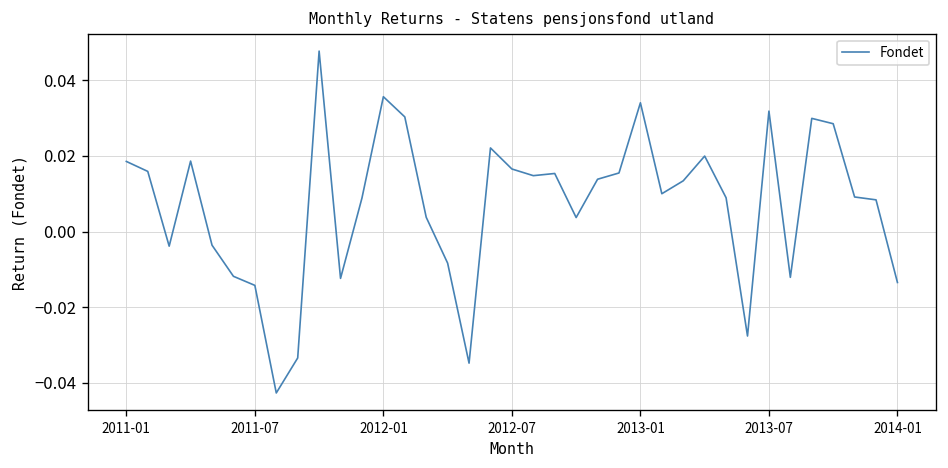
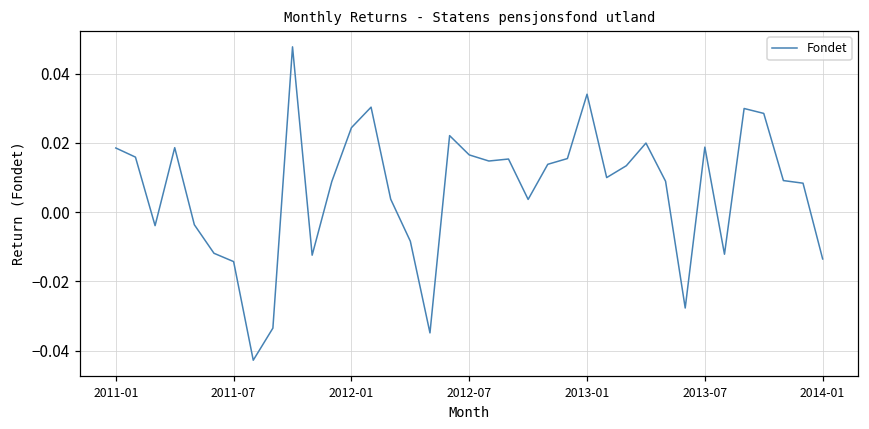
  {
    "2011-01": 0.019,
    "2011-07": -0.014,
-   "2012-01": 0.036,
+   "2012-01": 0.024,
    "2012-07": 0.017,
    "2013-01": 0.034,
-   "2013-07": 0.032,
+   "2013-07": 0.019,
    "2014-01": -0.013
  }
